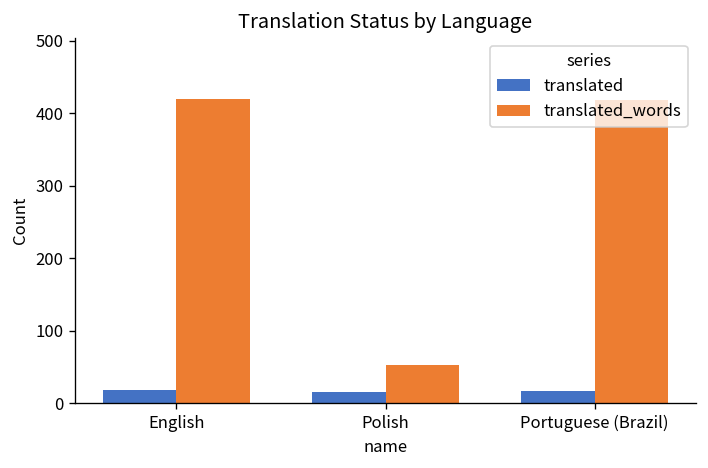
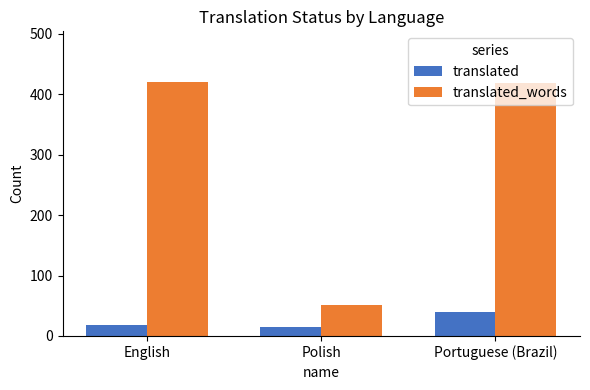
  {
    "translated": {
      "English": 20,
      "Polish": 20,
-     "Portuguese (Brazil)": 20
+     "Portuguese (Brazil)": 40
    },
    "translated_words": {
      "English": 420,
      "Polish": 50
    }
  }
